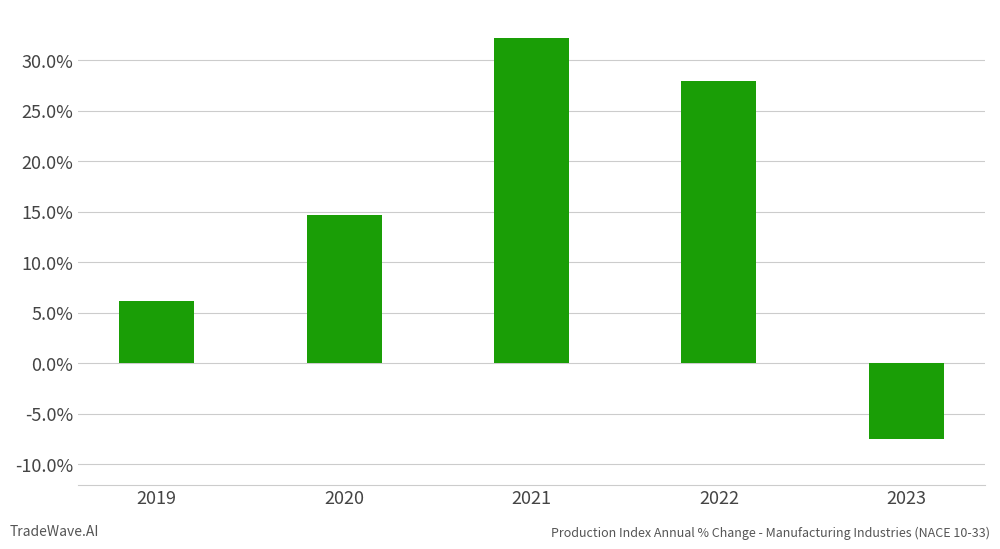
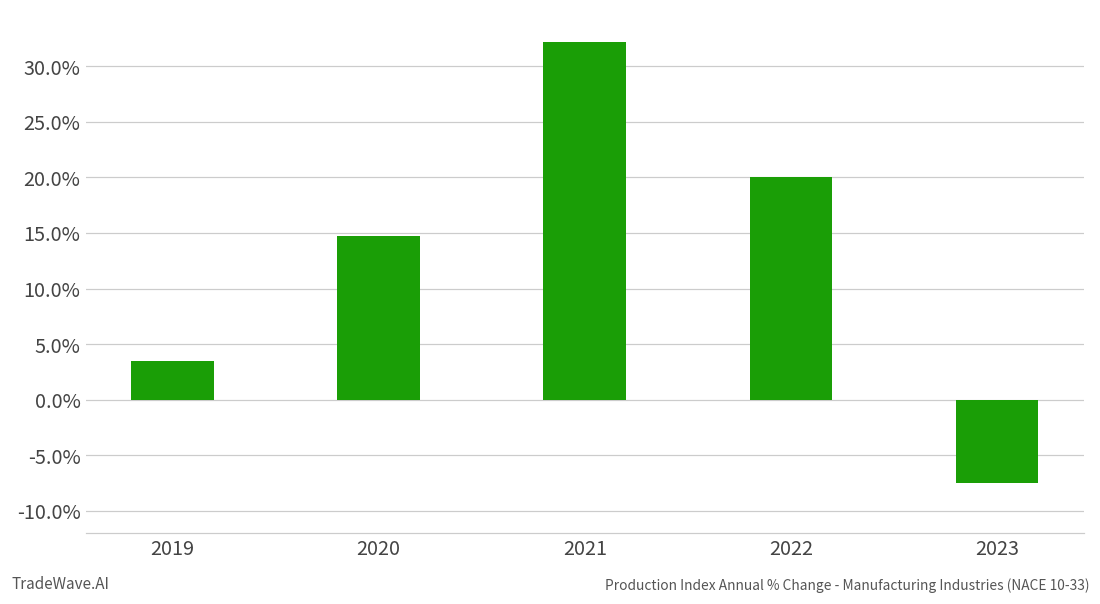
  {
-   "2019": "6.2%",
+   "2019": "3.5%",
    "2020": "14.7%",
    "2021": "32.2%",
-   "2022": "27.9%",
+   "2022": "20.0%",
    "2023": "-7.5%"
  }
